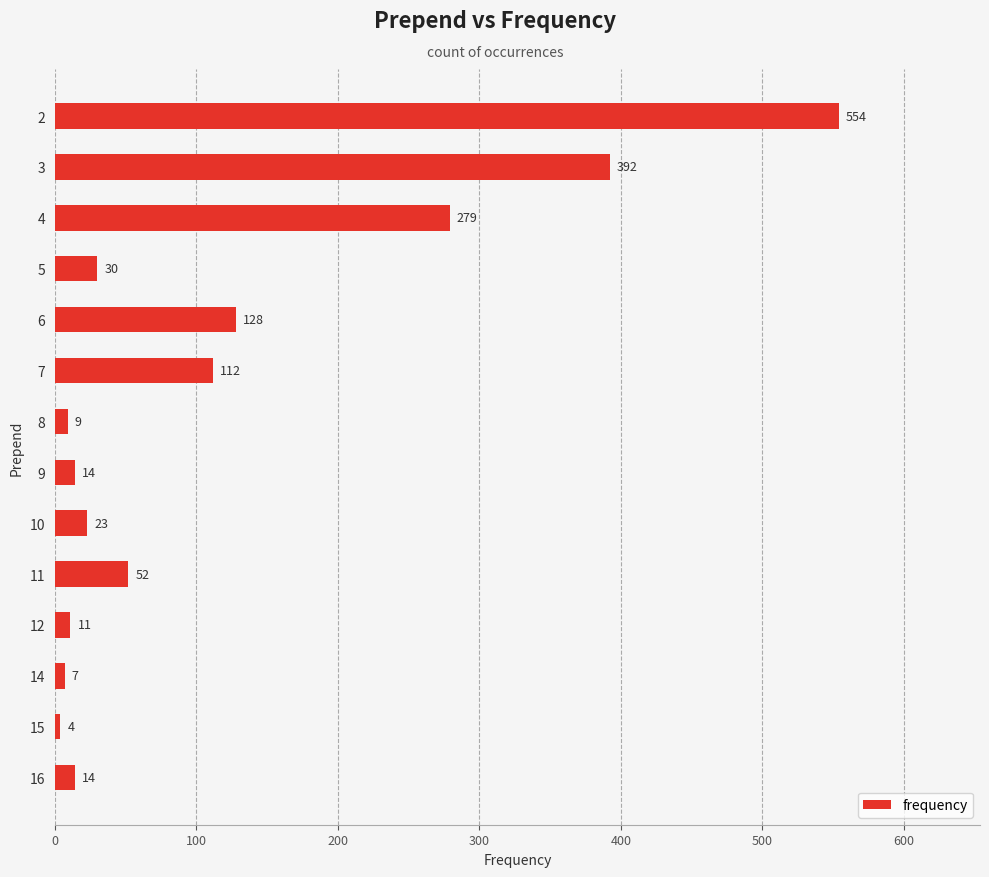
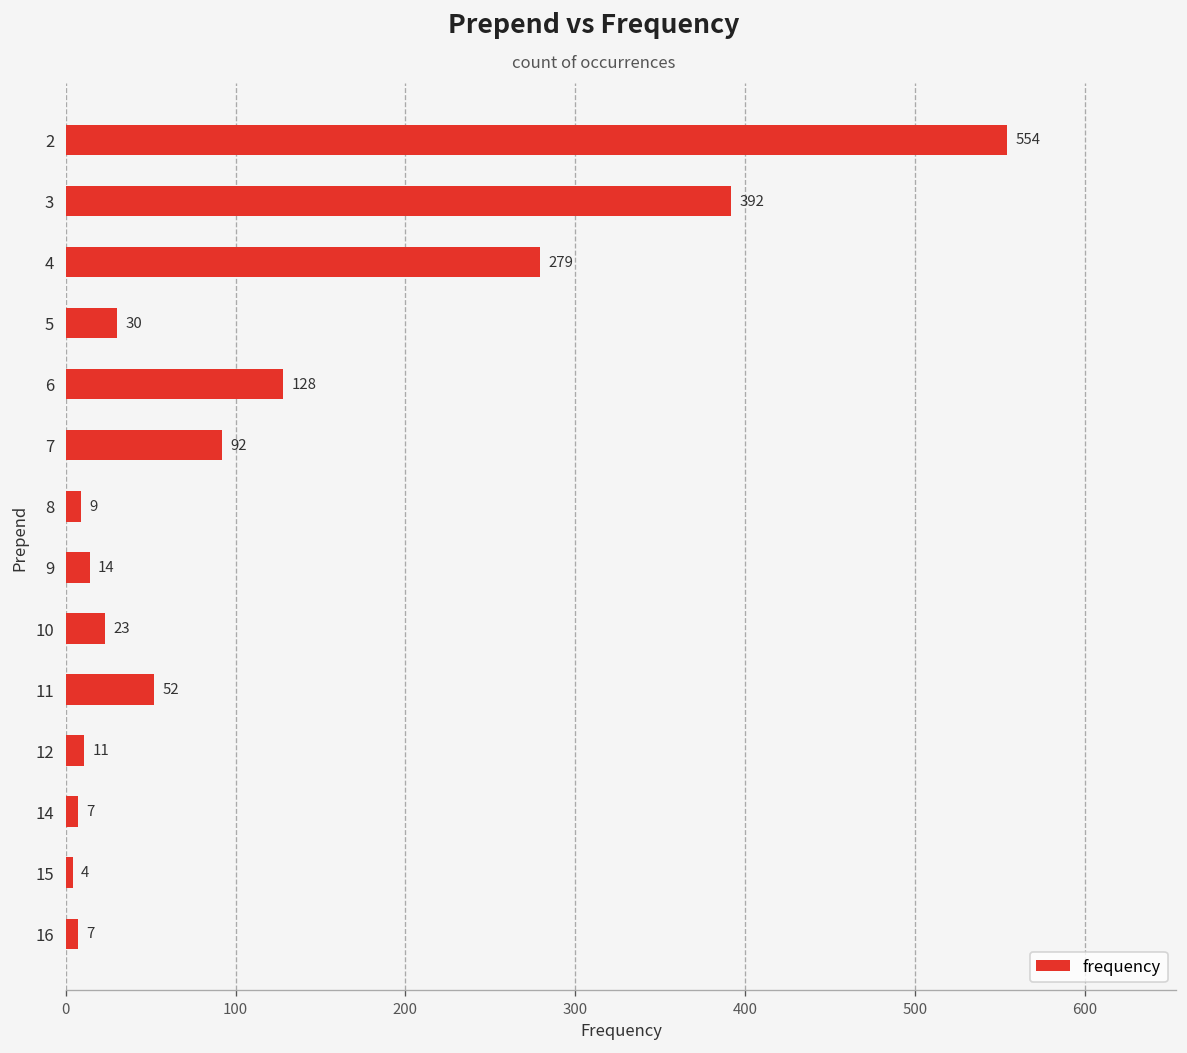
  {
    "2": 554,
    "3": 392,
    "4": 279,
    "5": 30,
    "6": 128,
-   "7": 112,
+   "7": 92,
    "8": 9,
    "9": 14,
    "10": 23,
    "11": 52,
    "12": 11,
    "14": 7,
    "15": 4,
-   "16": 14
+   "16": 7
  }
